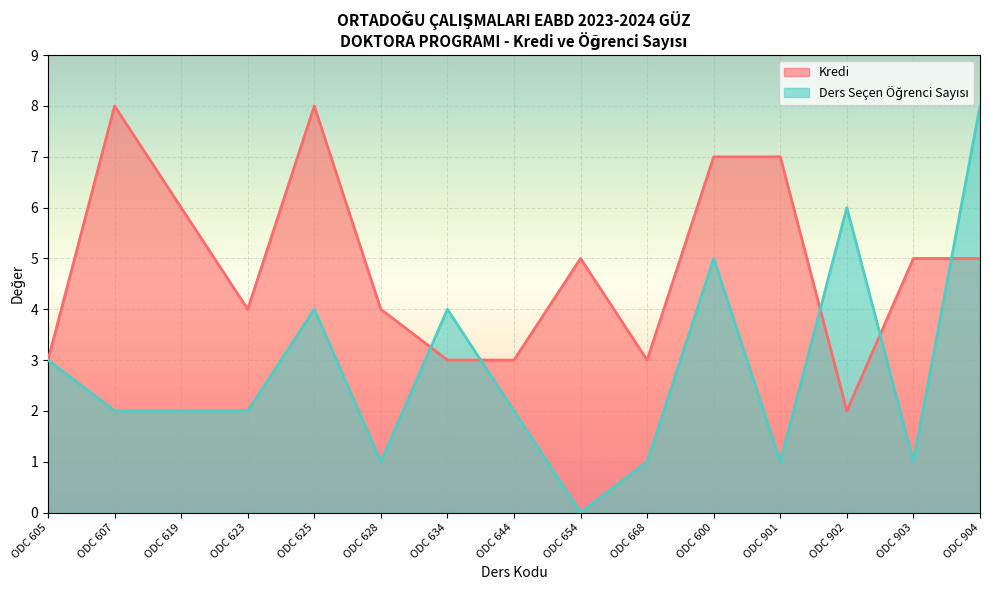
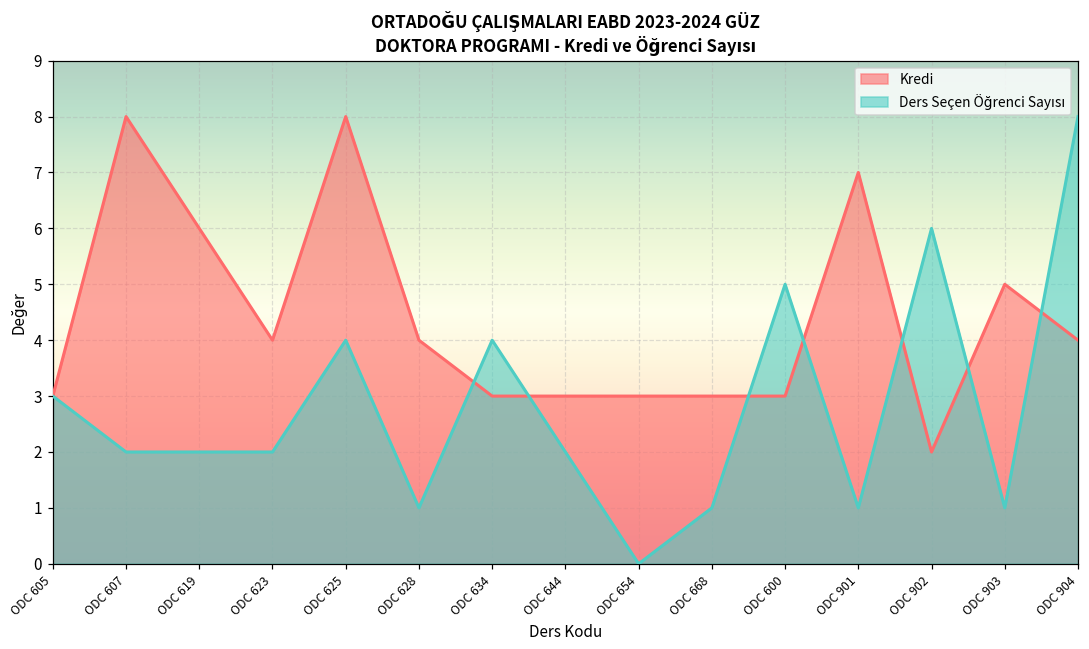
  {
    "Kredi": {
      "ODC 607": 8,
      "ODC 619": 6,
      "ODC 623": 4,
      "ODC 625": 8,
      "ODC 628": 4,
      "ODC 634": 3,
      "ODC 644": 3,
-     "ODC 654": 5,
+     "ODC 654": 3,
      "ODC 668": 3,
-     "ODC 600": 7,
+     "ODC 600": 3,
      "ODC 901": 7,
      "ODC 902": 2,
      "ODC 903": 5,
-     "ODC 904": 5
+     "ODC 904": 4
    },
    "Ders Seçen Öğrenci Sayısı": {
      "ODC 607": 2,
      "ODC 619": 2,
      "ODC 623": 2,
      "ODC 625": 4,
      "ODC 628": 1,
      "ODC 634": 4,
      "ODC 644": 2,
      "ODC 654": 0,
      "ODC 668": 1,
      "ODC 600": 5,
      "ODC 901": 1,
      "ODC 902": 6,
      "ODC 903": 1,
      "ODC 904": 8
    }
  }
